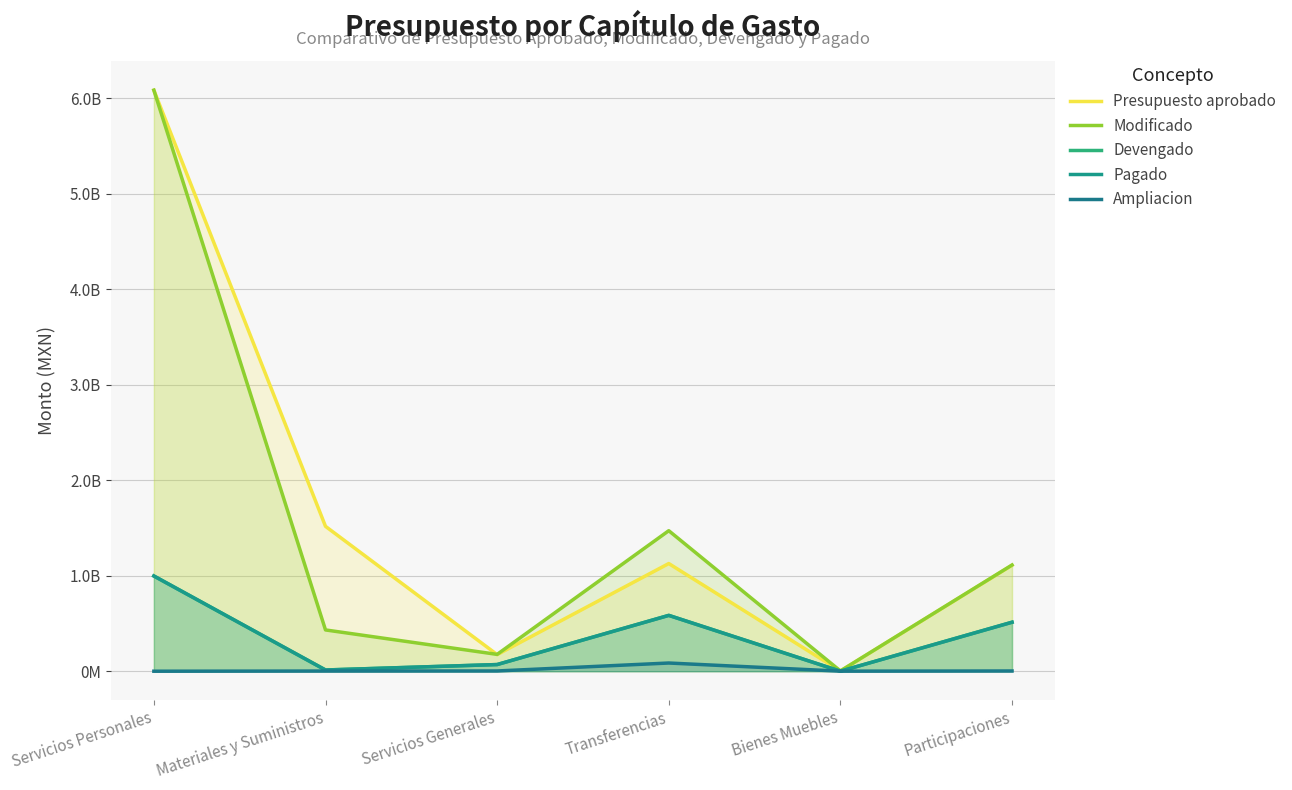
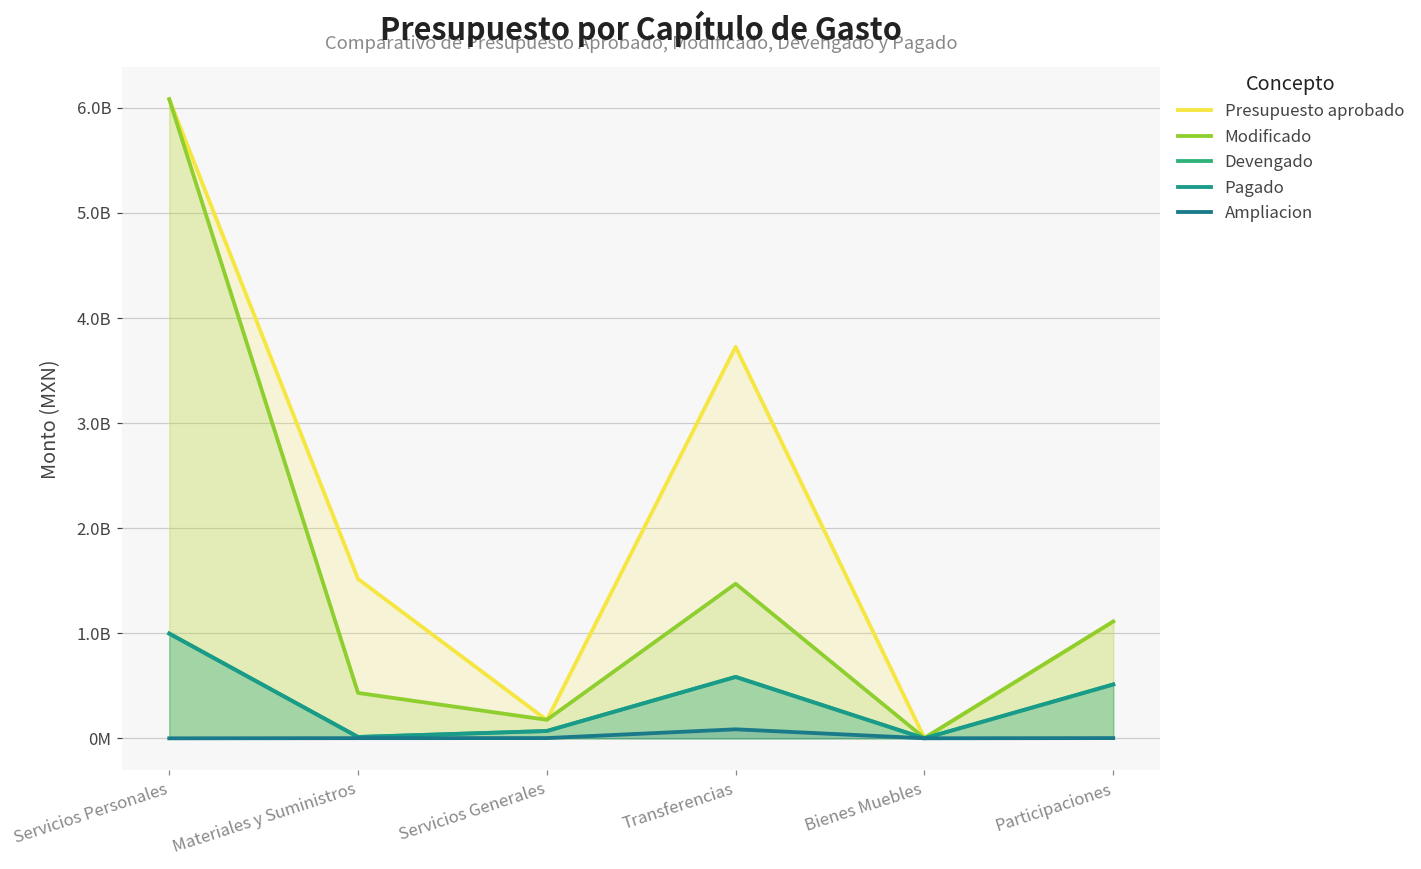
  {
    "Presupuesto aprobado": {
      "Materiales y Suministros": 1500000000,
-     "Transferencias": 1100000000
+     "Transferencias": 3700000000
    },
    "Modificado": {
      "Materiales y Suministros": 400000000,
      "Transferencias": 1500000000
    }
  }
